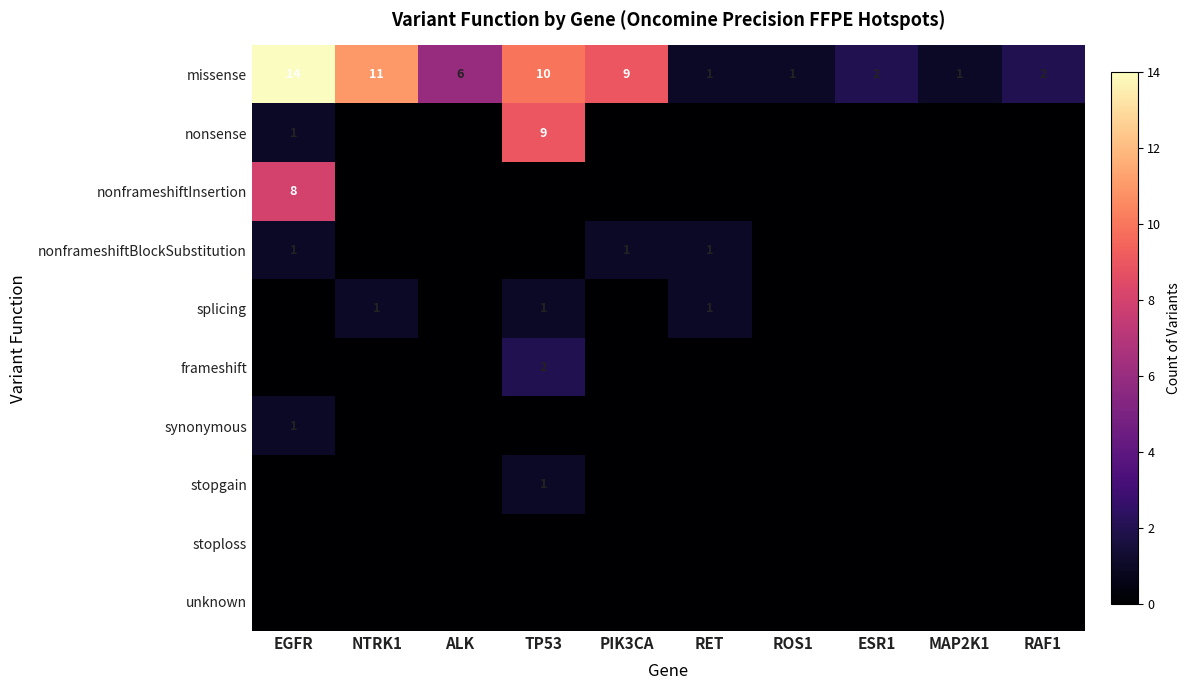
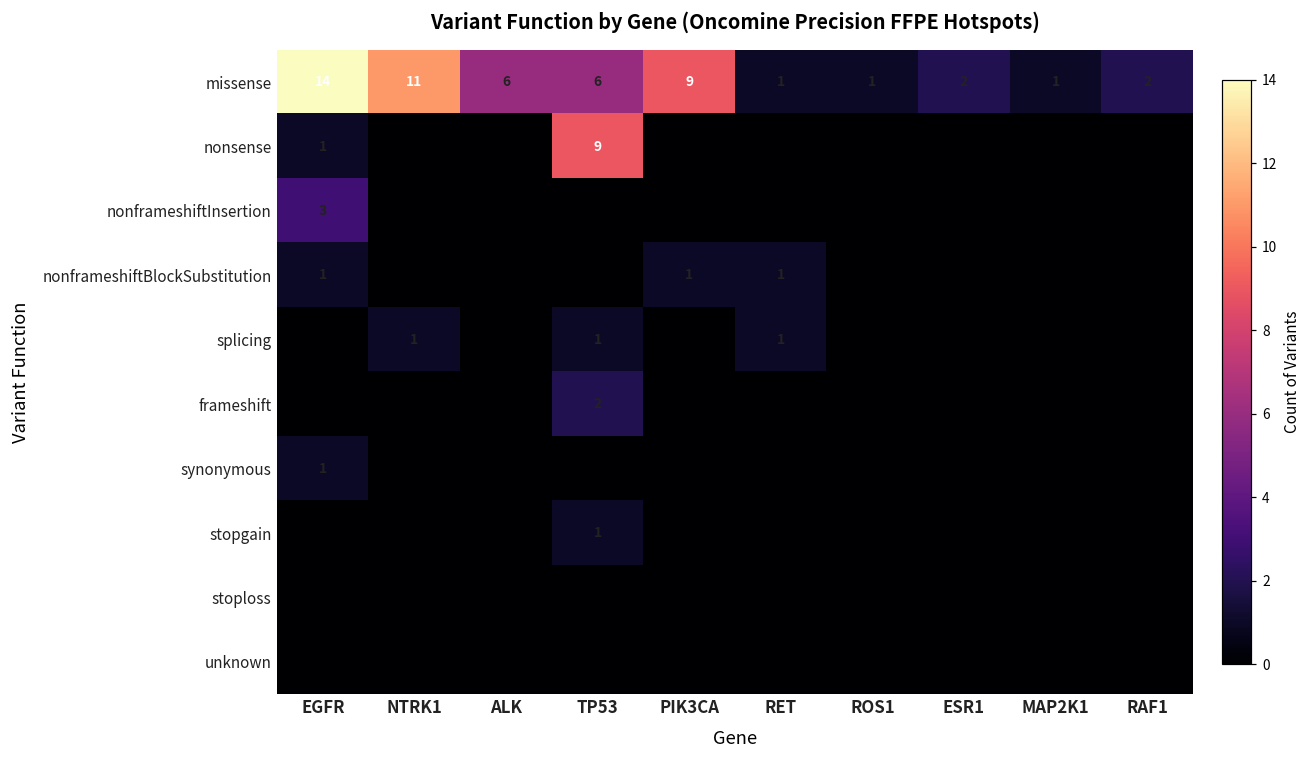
  {
    "missense": {
      "EGFR": 14,
      "NTRK1": 11,
      "ALK": 6,
-     "TP53": 10,
+     "TP53": 6,
      "PIK3CA": 9
    },
    "nonsense": {
      "TP53": 9
    },
    "nonframeshiftInsertion": {
-     "EGFR": 8
+     "EGFR": 3
    }
  }
